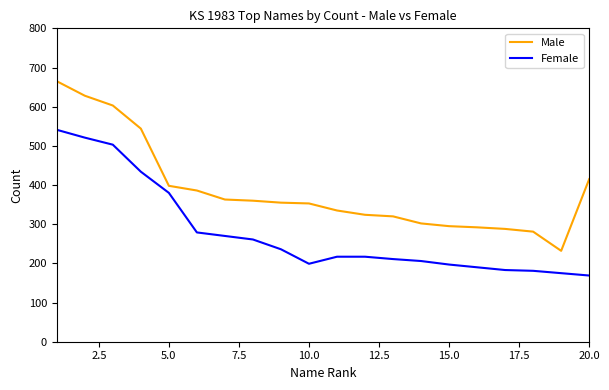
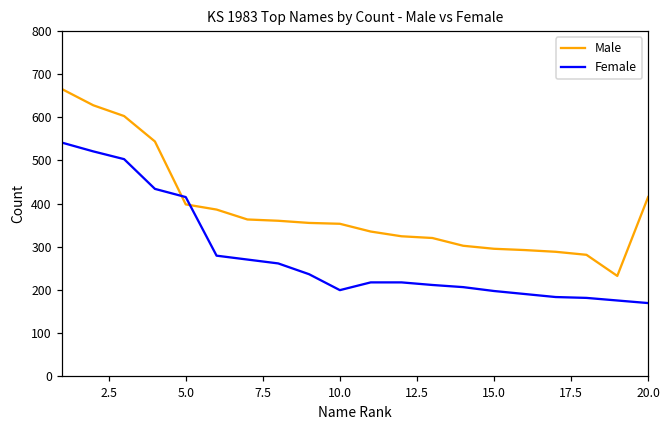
  {
    "Male": {
      "5.0": 400,
      "10.0": 350,
      "15.0": 300,
      "20.0": 420
    },
    "Female": {
-     "5.0": 380,
+     "5.0": 420,
      "10.0": 200,
      "15.0": 200,
      "20.0": 170
    }
  }
